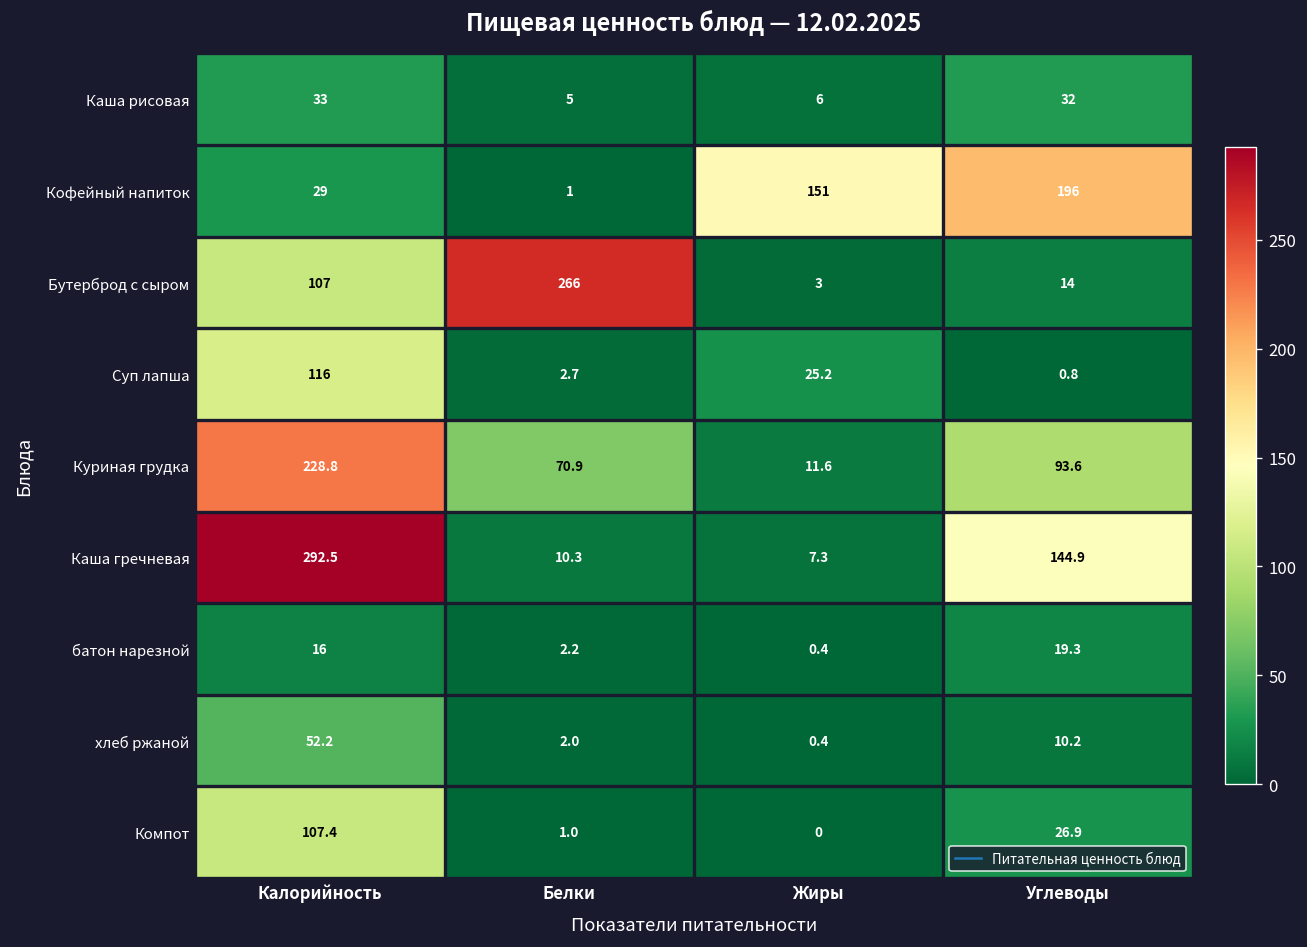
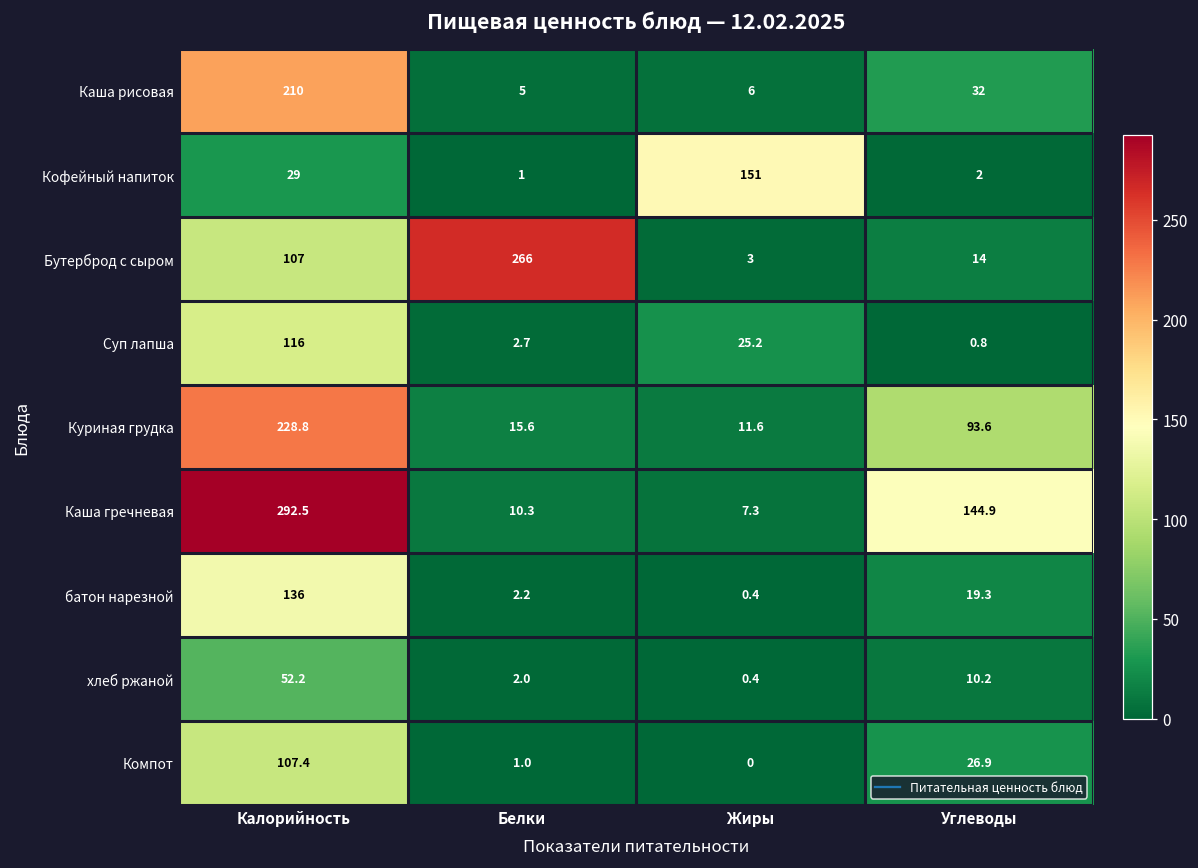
  {
    "Каша рисовая": {
-     "Калорийность": 33,
+     "Калорийность": 210,
      "Белки": 5,
      "Жиры": 6,
      "Углеводы": 32
    },
    "Кофейный напиток": {
      "Калорийность": 29,
      "Белки": 1,
      "Жиры": 151,
-     "Углеводы": 196
+     "Углеводы": 2
    },
    "Бутерброд с сыром": {
      "Калорийность": 107,
      "Белки": 266,
      "Жиры": 3,
      "Углеводы": 14
    },
    "Суп лапша": {
      "Калорийность": 116,
      "Белки": 2.7,
      "Жиры": 25.2,
      "Углеводы": 0.8
    },
    "Куриная грудка": {
      "Калорийность": 228.8,
-     "Белки": 70.9,
+     "Белки": 15.6,
      "Жиры": 11.6,
      "Углеводы": 93.6
    },
    "Каша гречневая": {
      "Калорийность": 292.5,
      "Белки": 10.3,
      "Жиры": 7.3,
      "Углеводы": 144.9
    },
    "батон нарезной": {
-     "Калорийность": 16,
+     "Калорийность": 136,
      "Белки": 2.2,
      "Жиры": 0.4,
      "Углеводы": 19.3
    },
    "хлеб ржаной": {
      "Калорийность": 52.2,
      "Белки": 2.0,
      "Жиры": 0.4,
      "Углеводы": 10.2
    },
    "Компот": {
      "Калорийность": 107.4,
      "Белки": 1.0,
      "Жиры": 0,
      "Углеводы": 26.9
    }
  }
